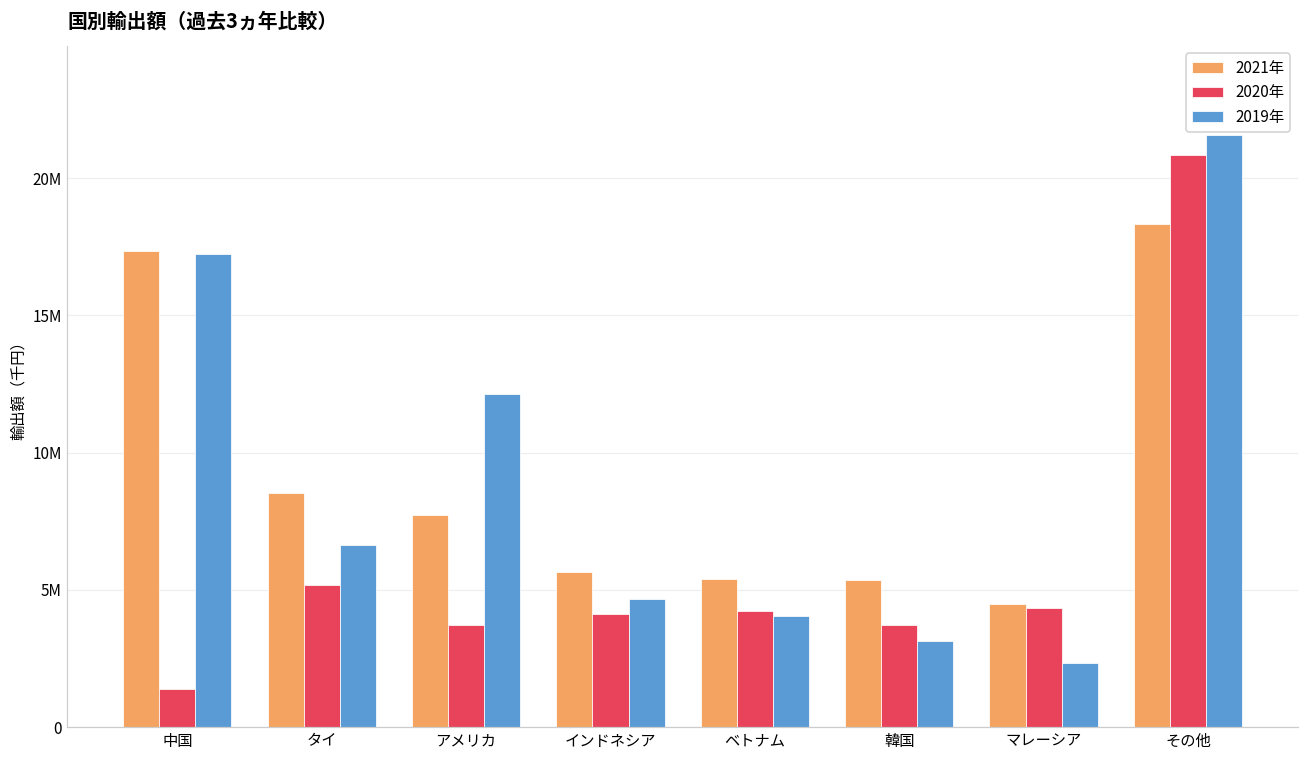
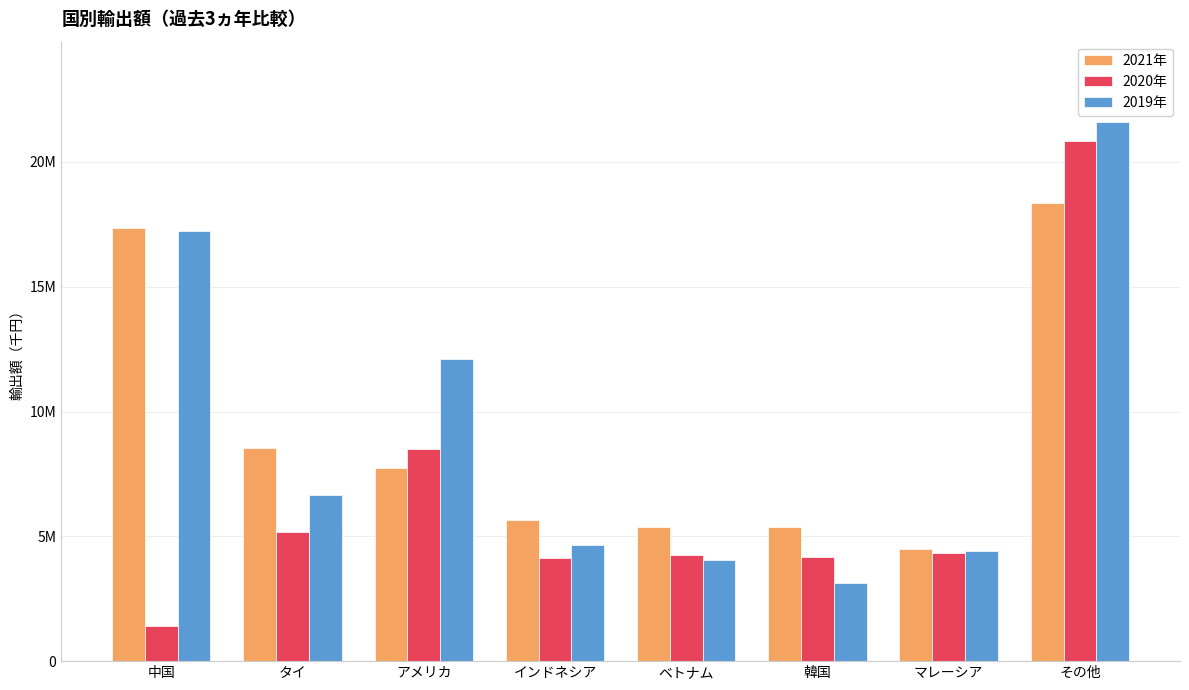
  {
    "2021年": {
      "中国": 17300000,
      "タイ": 8500000,
      "アメリカ": 7700000,
      "インドネシア": 5700000,
      "ベトナム": 5400000,
      "韓国": 5400000,
      "マレーシア": 4500000,
      "その他": 18300000
    },
    "2020年": {
      "中国": 1400000,
      "タイ": 5200000,
-     "アメリカ": 3700000,
+     "アメリカ": 8500000,
      "インドネシア": 4100000,
      "ベトナム": 4200000,
-     "韓国": 3700000,
+     "韓国": 4200000,
      "マレーシア": 4300000,
      "その他": 20800000
    },
    "2019年": {
      "中国": 17200000,
      "タイ": 6600000,
      "アメリカ": 12100000,
      "インドネシア": 4700000,
      "ベトナム": 4000000,
      "韓国": 3100000,
-     "マレーシア": 2300000,
+     "マレーシア": 4400000,
      "その他": 21600000
    }
  }
